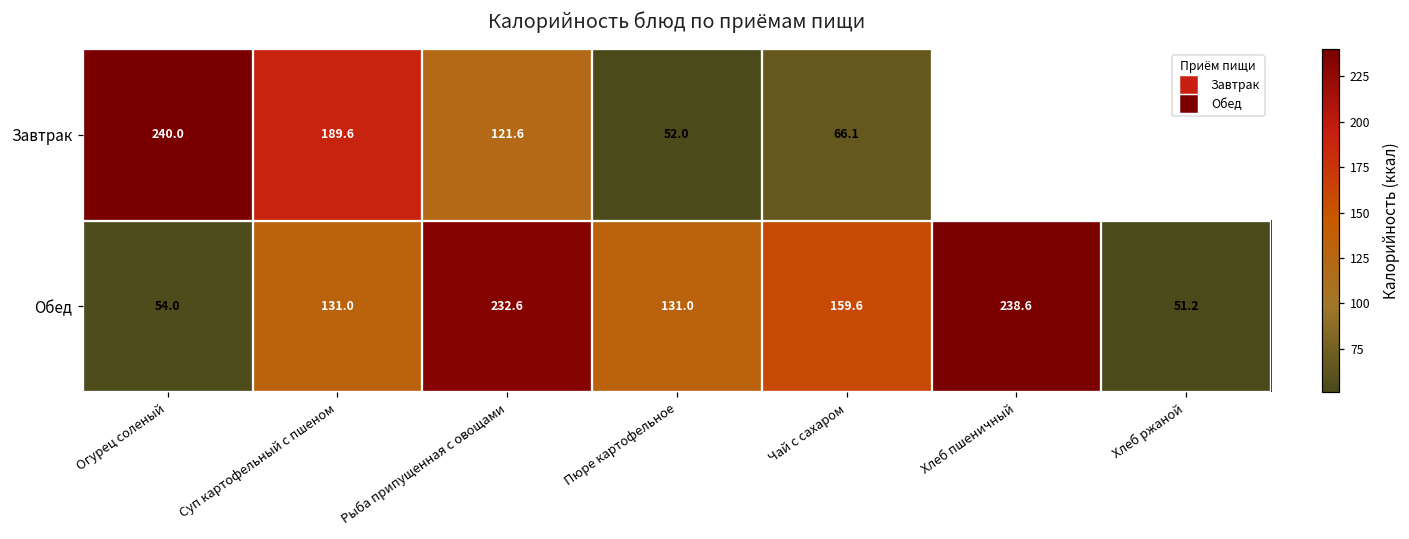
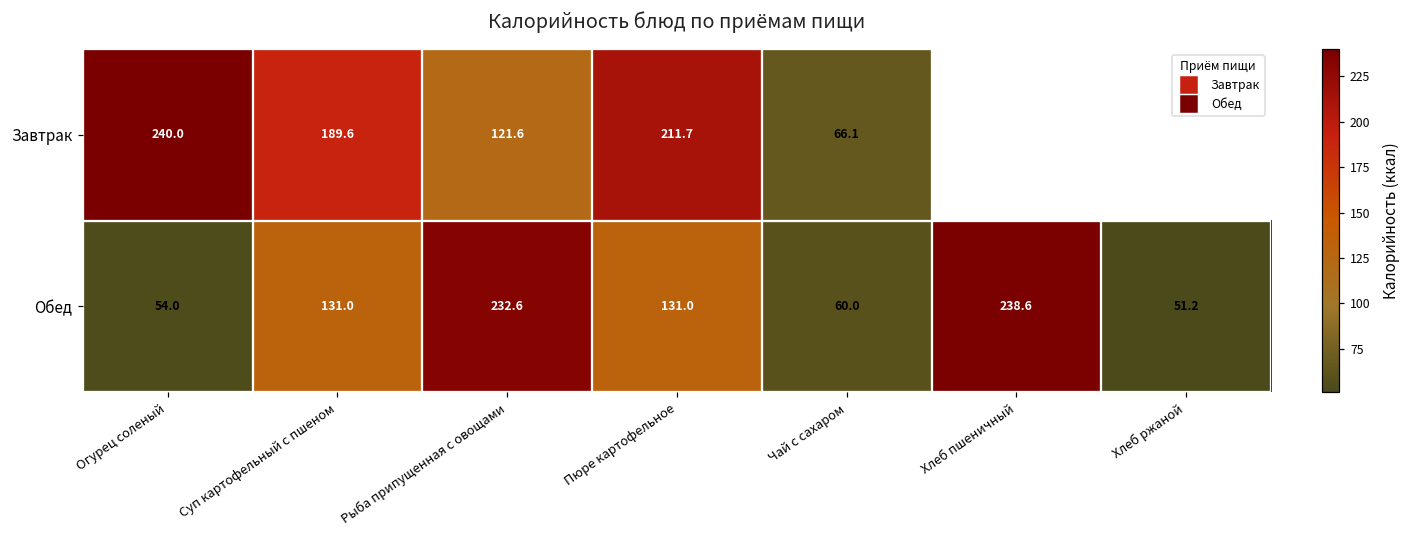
  {
    "Завтрак": {
      "Огурец соленый": 240.0,
      "Суп картофельный с пшеном": 189.6,
      "Рыба припущенная с овощами": 121.6,
-     "Пюре картофельное": 52.0,
+     "Пюре картофельное": 211.7,
      "Чай с сахаром": 66.1
    },
    "Обед": {
      "Огурец соленый": 54.0,
      "Суп картофельный с пшеном": 131.0,
      "Рыба припущенная с овощами": 232.6,
      "Пюре картофельное": 131.0,
-     "Чай с сахаром": 159.6,
+     "Чай с сахаром": 60.0,
      "Хлеб пшеничный": 238.6,
      "Хлеб ржаной": 51.2
    }
  }
